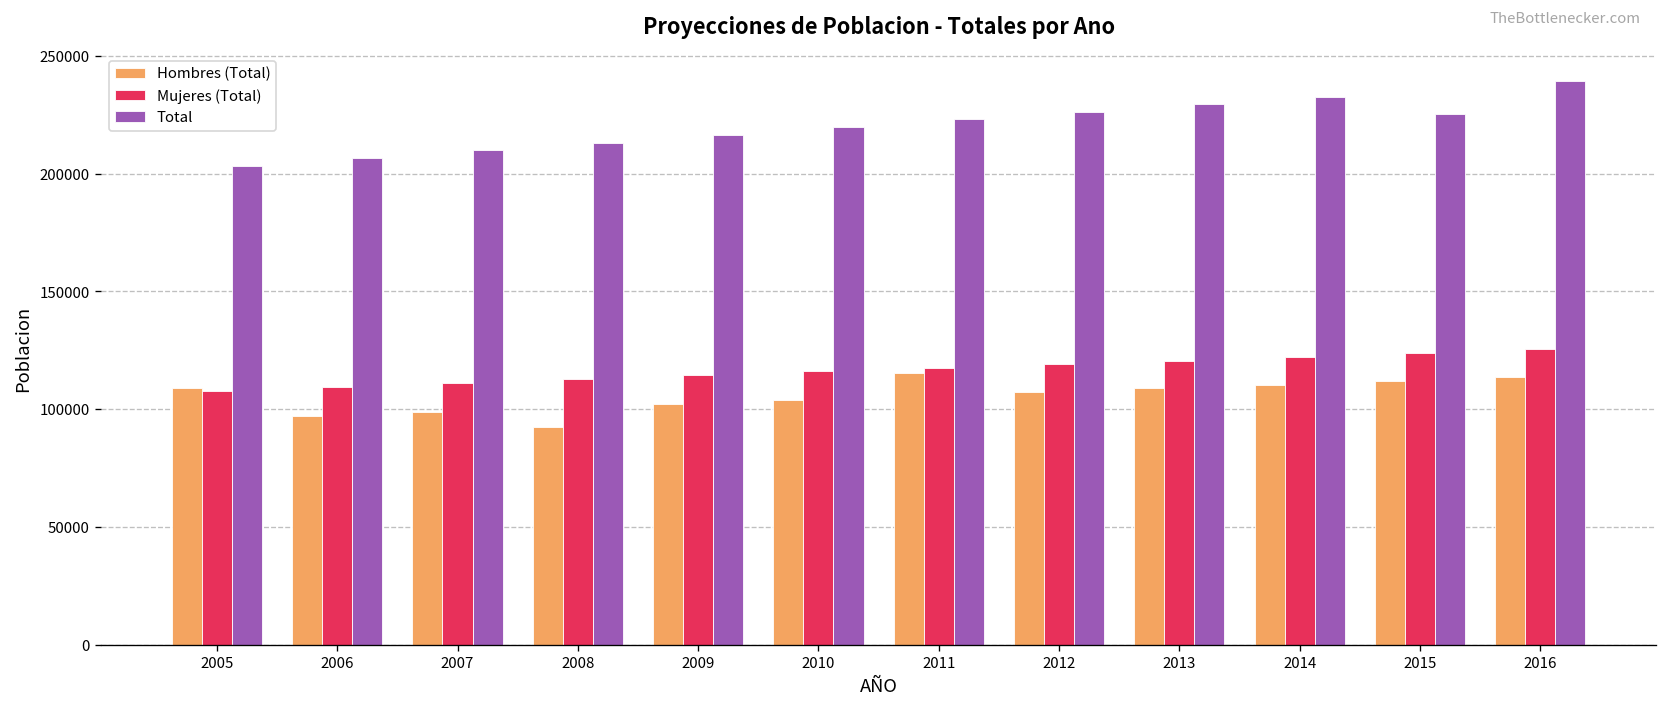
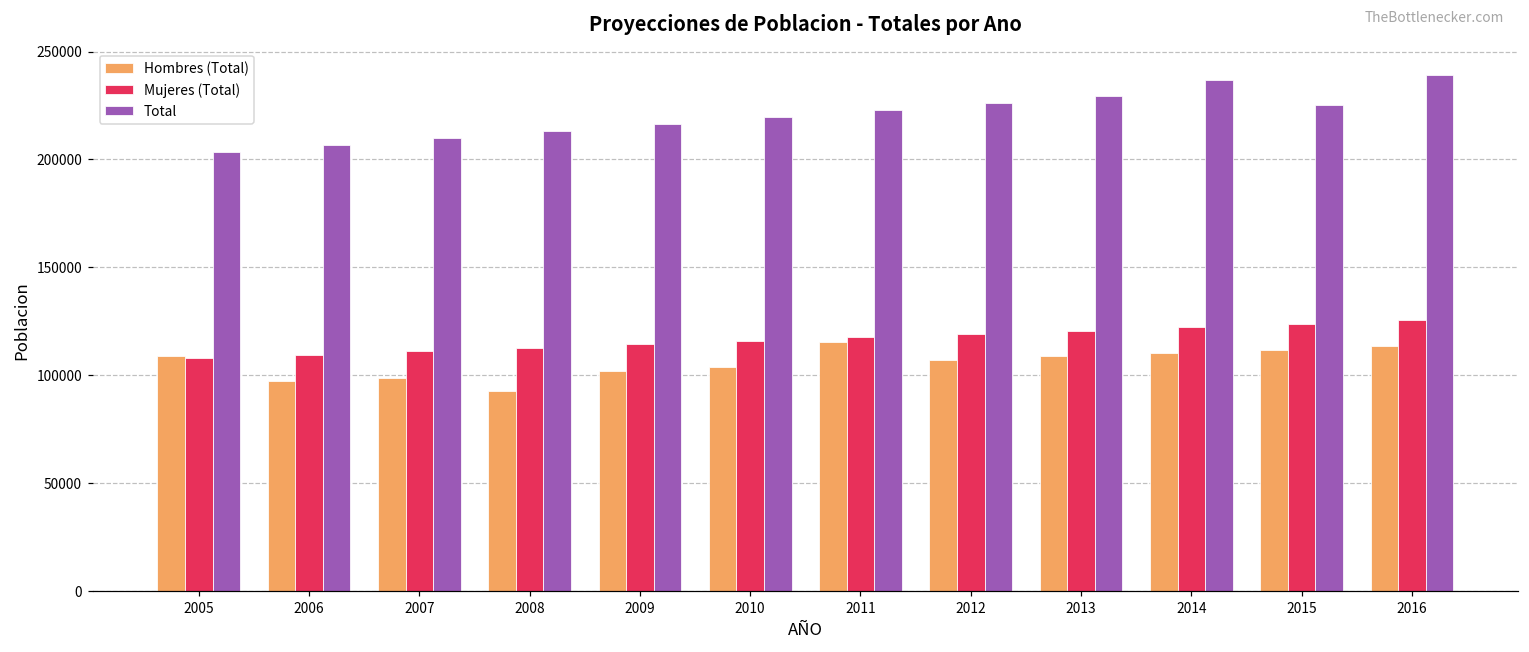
  {
    "Hombres (Total)": {
      "2005": 109000,
      "2006": 97000,
      "2007": 99000,
      "2008": 93000,
      "2009": 102000,
      "2010": 104000,
      "2011": 116000,
      "2012": 107000,
      "2013": 109000,
      "2014": 110000,
      "2015": 112000,
      "2016": 114000
    },
    "Mujeres (Total)": {
      "2005": 108000,
      "2006": 109000,
      "2007": 111000,
      "2008": 113000,
      "2009": 114000,
      "2010": 116000,
      "2011": 118000,
      "2012": 119000,
      "2013": 121000,
      "2014": 122000,
      "2015": 124000,
      "2016": 126000
    },
    "Total": {
      "2005": 203000,
      "2006": 207000,
      "2007": 210000,
      "2008": 213000,
      "2009": 216000,
      "2010": 220000,
      "2011": 223000,
      "2012": 226000,
      "2013": 229000,
-     "2014": 233000,
+     "2014": 237000,
      "2015": 225000,
      "2016": 239000
    }
  }
